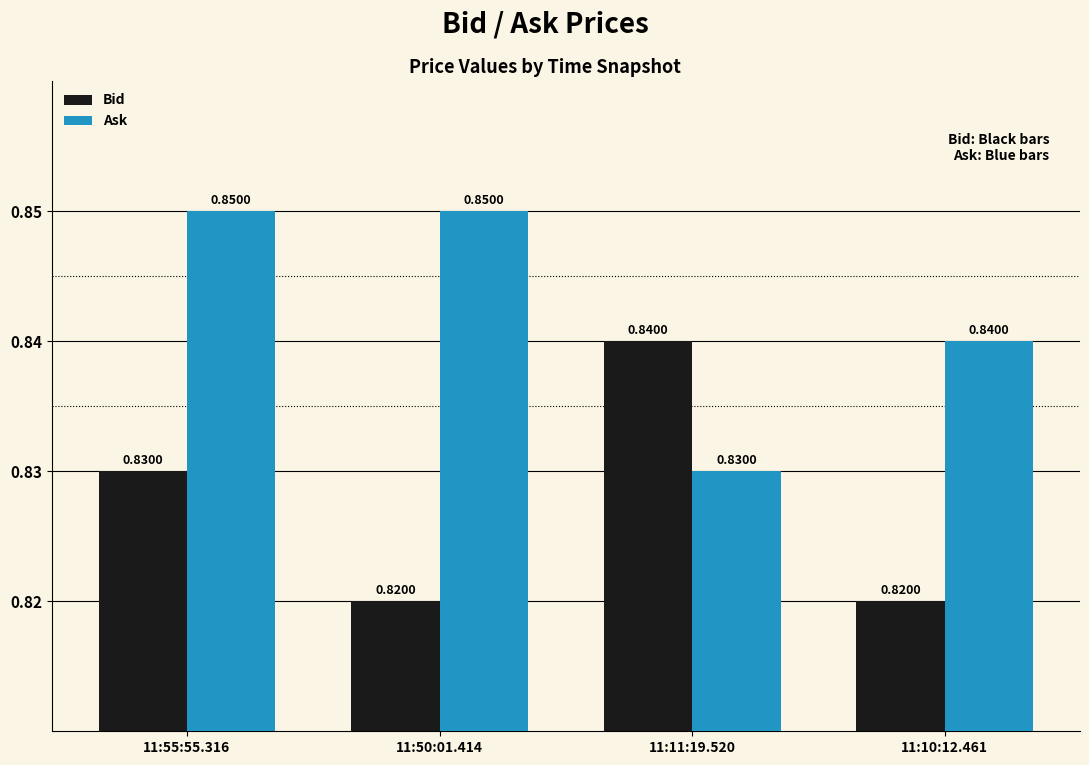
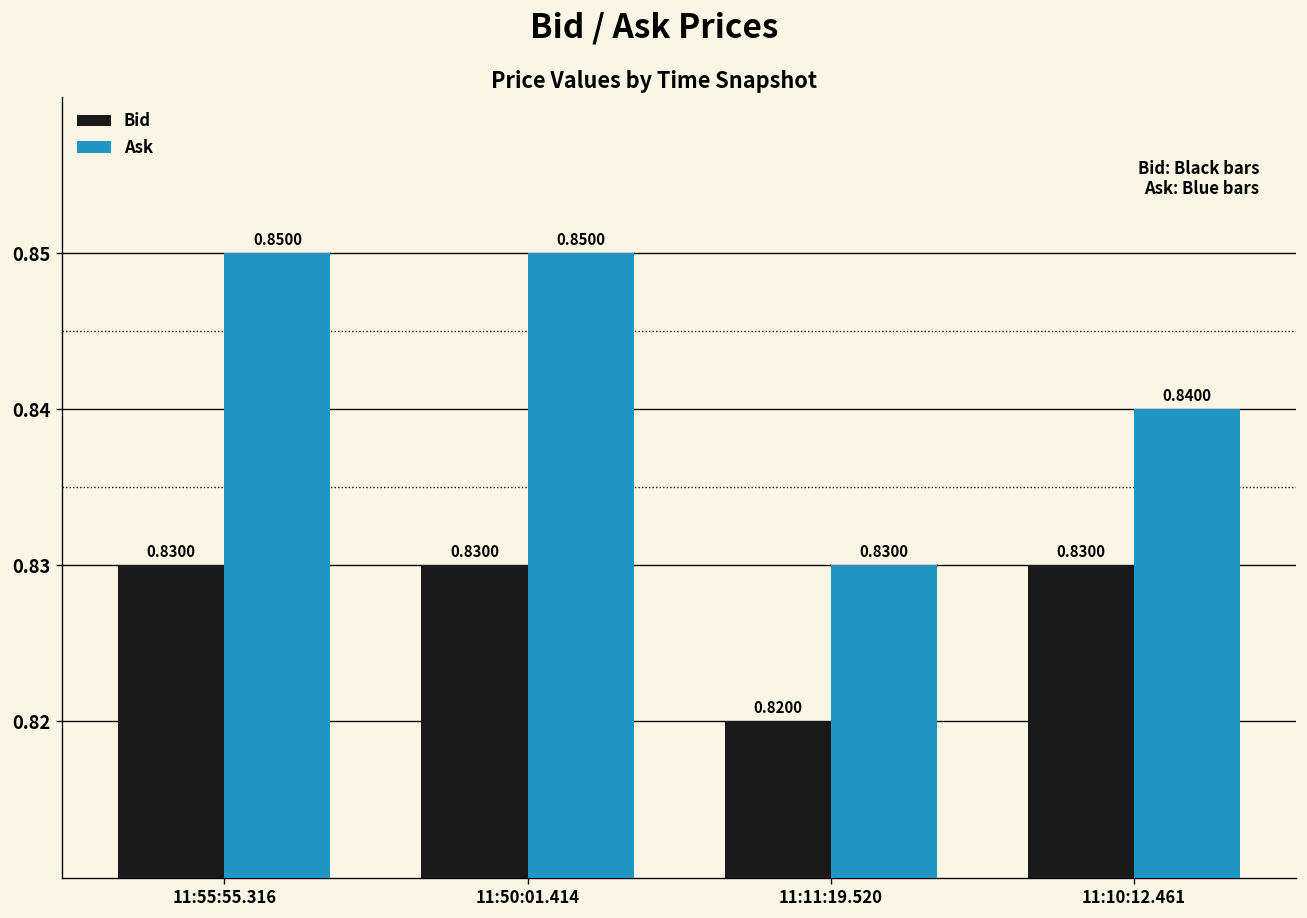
  {
    "Bid": {
      "11:55:55.316": 0.8300,
-     "11:50:01.414": 0.8200,
-     "11:11:19.520": 0.8400,
-     "11:10:12.461": 0.8200
+     "11:50:01.414": 0.8300,
+     "11:11:19.520": 0.8200,
+     "11:10:12.461": 0.8300
    },
    "Ask": {
      "11:55:55.316": 0.8500,
      "11:50:01.414": 0.8500,
      "11:11:19.520": 0.8300,
      "11:10:12.461": 0.8400
    }
  }
